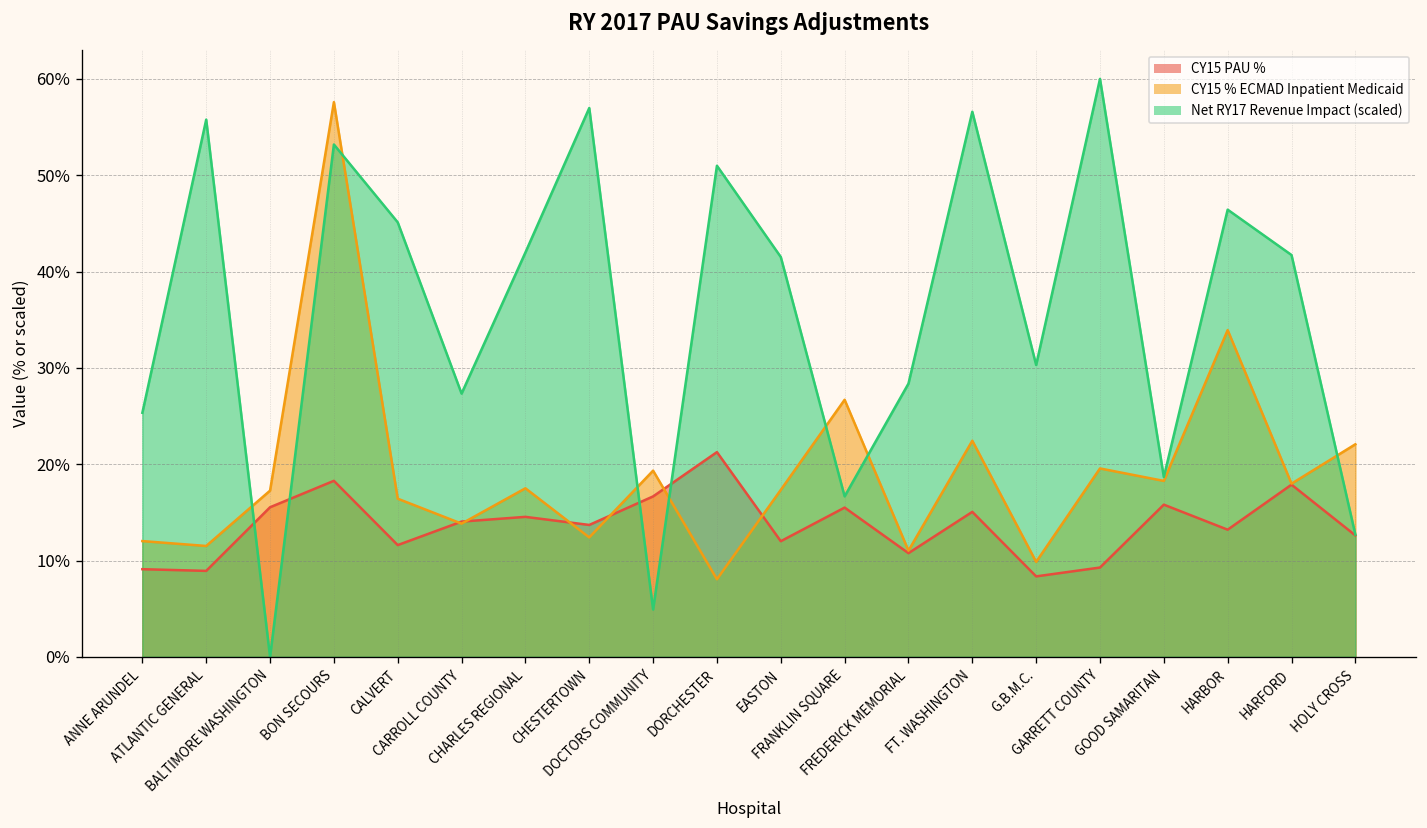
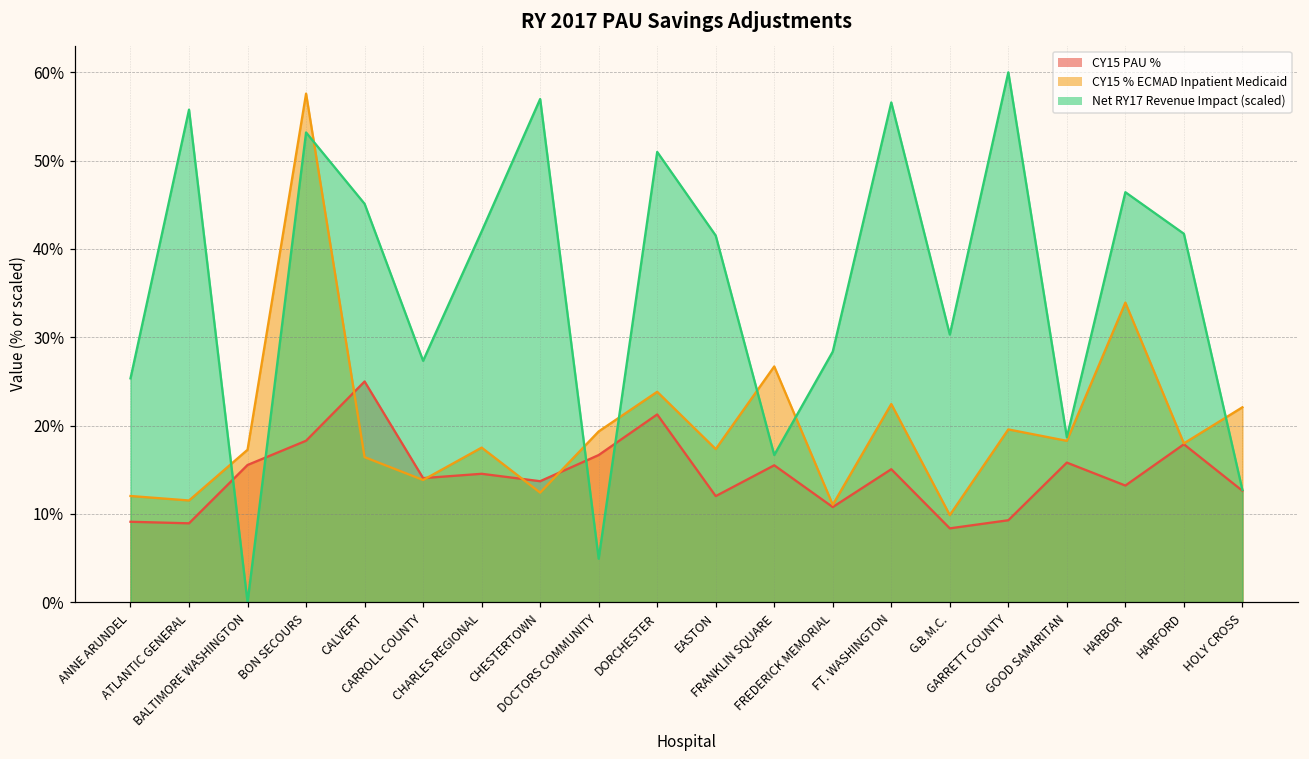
  {
    "CY15 PAU %": {
      "ANNE ARUNDEL": "9%",
      "ATLANTIC GENERAL": "9%",
      "BALTIMORE WASHINGTON": "16%",
      "BON SECOURS": "18%",
-     "CALVERT": "12%",
+     "CALVERT": "25%",
      "CHARLES REGIONAL": "15%",
      "CHESTERTOWN": "14%",
      "DOCTORS COMMUNITY": "17%",
      "DORCHESTER": "21%",
      "EASTON": "12%",
      "FRANKLIN SQUARE": "15%",
      "FT. WASHINGTON": "15%",
      "G.B.M.C.": "8%",
      "GARRETT COUNTY": "9%",
      "GOOD SAMARITAN": "16%",
      "HARBOR": "13%"
    },
    "CY15 % ECMAD Inpatient Medicaid": {
      "ANNE ARUNDEL": "12%",
      "ATLANTIC GENERAL": "12%",
      "BALTIMORE WASHINGTON": "17%",
      "BON SECOURS": "58%",
      "CALVERT": "16%",
      "CHARLES REGIONAL": "18%",
      "CHESTERTOWN": "12%",
      "DOCTORS COMMUNITY": "19%",
-     "DORCHESTER": "8%",
+     "DORCHESTER": "24%",
      "EASTON": "17%",
      "FRANKLIN SQUARE": "27%",
      "FT. WASHINGTON": "22%",
      "G.B.M.C.": "10%",
      "GARRETT COUNTY": "20%",
      "GOOD SAMARITAN": "18%",
      "HARBOR": "34%",
      "HOLY CROSS": "22%"
    },
    "Net RY17 Revenue Impact (scaled)": {
      "ANNE ARUNDEL": "25%",
      "ATLANTIC GENERAL": "56%",
      "BALTIMORE WASHINGTON": "0%",
      "BON SECOURS": "53%",
      "CALVERT": "45%",
      "CARROLL COUNTY": "27%",
      "CHARLES REGIONAL": "42%",
      "CHESTERTOWN": "57%",
      "DOCTORS COMMUNITY": "5%",
      "DORCHESTER": "51%",
      "EASTON": "42%",
      "FRANKLIN SQUARE": "17%",
      "FREDERICK MEMORIAL": "28%",
      "FT. WASHINGTON": "57%",
      "G.B.M.C.": "30%",
      "GARRETT COUNTY": "60%",
      "GOOD SAMARITAN": "19%",
      "HARBOR": "46%",
      "HARFORD": "42%"
    }
  }
